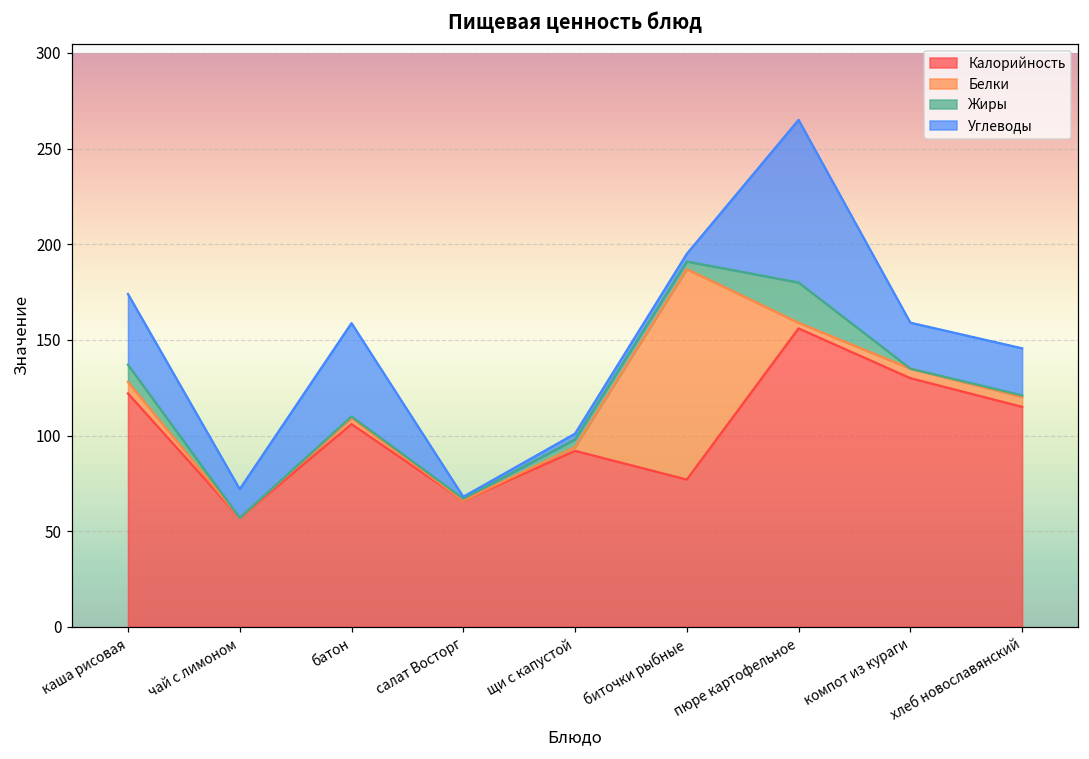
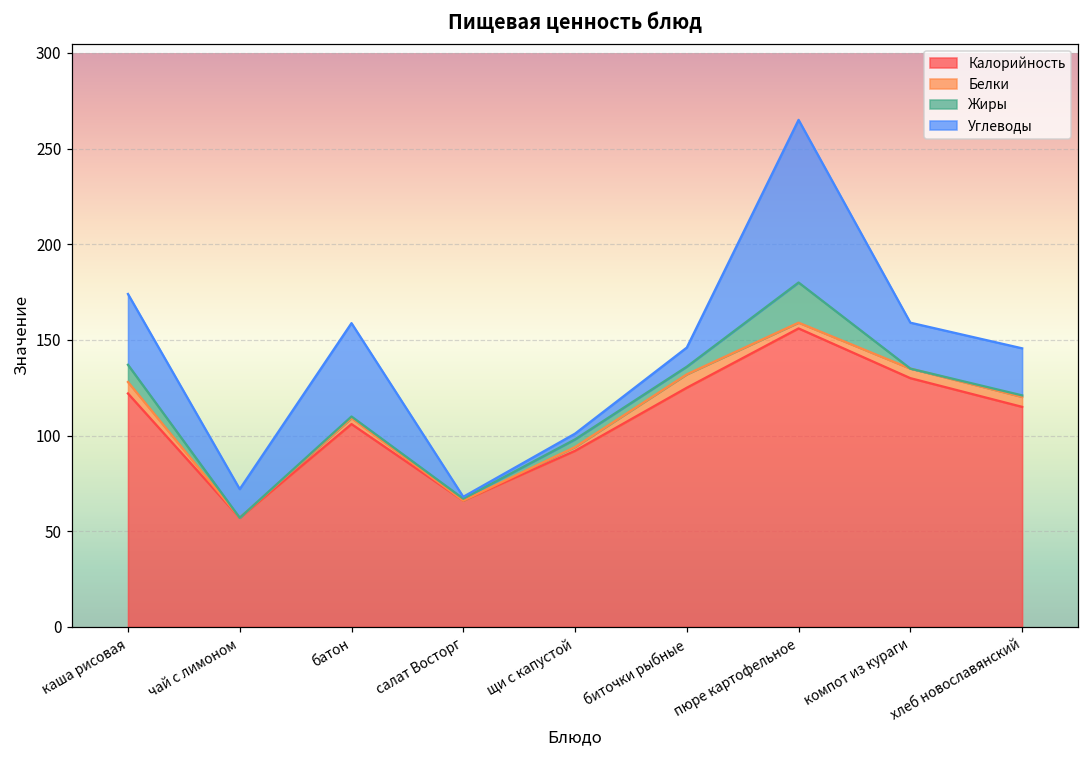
  {
    "Калорийность": {
      "каша рисовая": 122,
      "батон": 106,
      "щи с капустой": 92,
-     "биточки рыбные": 77,
+     "биточки рыбные": 125,
      "пюре картофельное": 156,
      "компот из кураги": 130,
      "хлеб новославянский": 115
    },
    "Белки": {
      "каша рисовая": 6,
      "щи с капустой": 2,
-     "биточки рыбные": 110,
+     "биточки рыбные": 7,
      "пюре картофельное": 3
    },
    "Жиры": {
      "каша рисовая": 9,
      "щи с капустой": 4,
      "биточки рыбные": 4,
      "пюре картофельное": 21
    },
    "Углеводы": {
      "каша рисовая": 37,
      "чай с лимоном": 15,
      "батон": 49,
      "щи с капустой": 3,
-     "биточки рыбные": 4,
+     "биточки рыбные": 10,
      "пюре картофельное": 85,
      "компот из кураги": 24,
      "хлеб новославянский": 25
    }
  }
